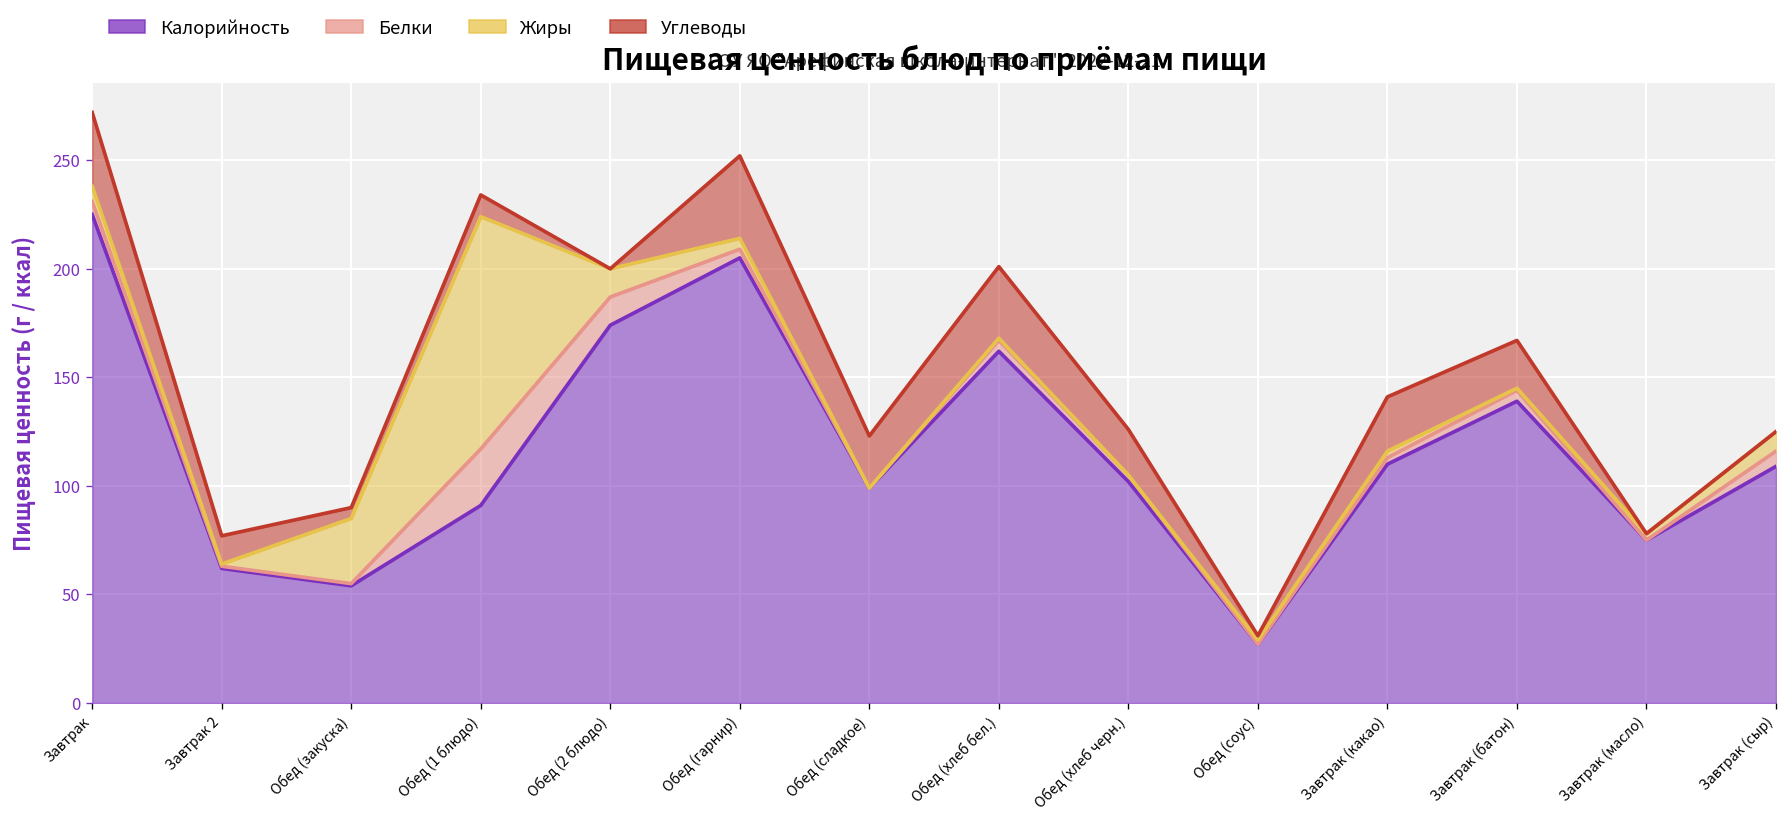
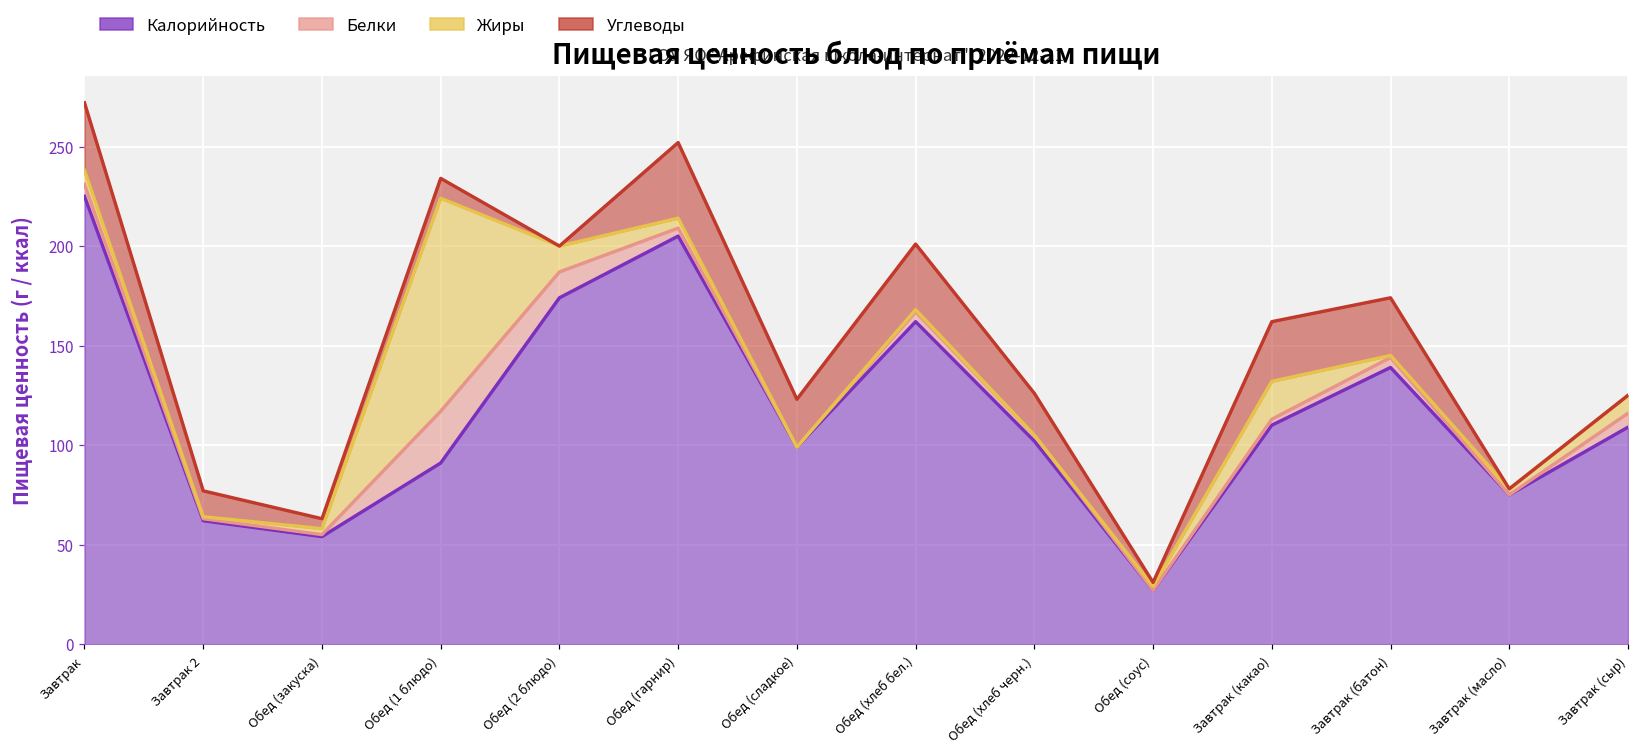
  {
    "Калорийность": {
      "Завтрак": 225,
      "Обед (1 блюдо)": 91,
      "Обед (2 блюдо)": 174,
      "Обед (гарнир)": 205,
      "Обед (хлеб бел.)": 162,
      "Обед (хлеб черн.)": 102,
      "Завтрак (какао)": 110,
      "Завтрак (батон)": 139,
      "Завтрак (сыр)": 109
    },
    "Белки": {
      "Завтрак": 6,
      "Обед (1 блюдо)": 26,
      "Обед (2 блюдо)": 13,
      "Обед (гарнир)": 4,
      "Завтрак (какао)": 3,
      "Завтрак (сыр)": 7
    },
    "Жиры": {
      "Завтрак": 7,
-     "Обед (закуска)": 30,
+     "Обед (закуска)": 3,
      "Обед (1 блюдо)": 107,
      "Обед (гарнир)": 5,
      "Обед (соус)": 2,
-     "Завтрак (какао)": 3
+     "Завтрак (какао)": 19
    },
    "Углеводы": {
      "Завтрак": 34,
      "Завтрак 2": 13,
      "Обед (закуска)": 5,
      "Обед (1 блюдо)": 10,
      "Обед (гарнир)": 38,
      "Обед (сладкое)": 24,
      "Обед (хлеб бел.)": 33,
      "Обед (хлеб черн.)": 21,
      "Обед (соус)": 2,
-     "Завтрак (какао)": 25,
-     "Завтрак (батон)": 22
+     "Завтрак (какао)": 30,
+     "Завтрак (батон)": 29
    }
  }
